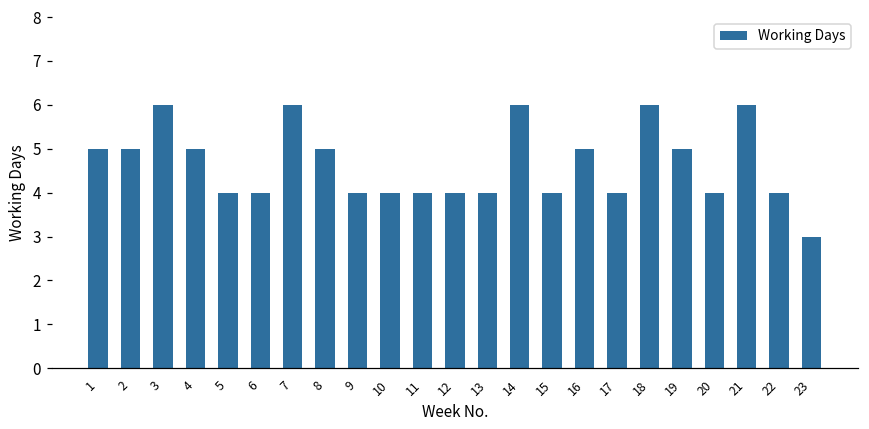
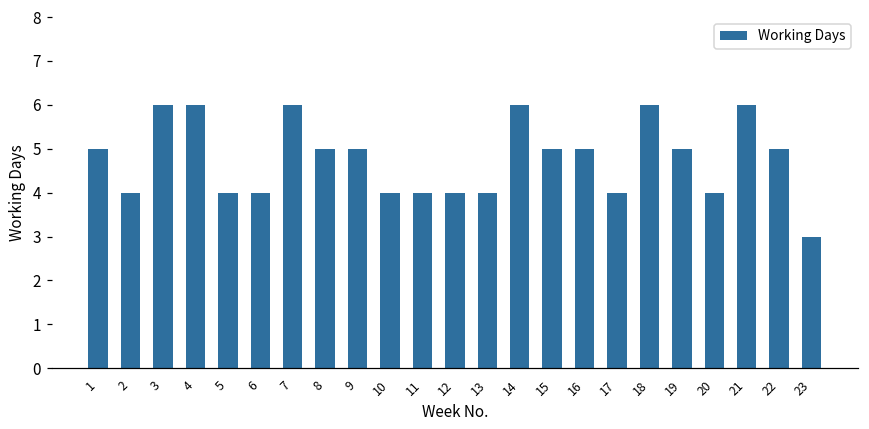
  {
    "1": 5,
-   "2": 5,
+   "2": 4,
    "3": 6,
-   "4": 5,
+   "4": 6,
    "5": 4,
    "6": 4,
    "7": 6,
    "8": 5,
-   "9": 4,
+   "9": 5,
    "10": 4,
    "11": 4,
    "12": 4,
    "13": 4,
    "14": 6,
-   "15": 4,
+   "15": 5,
    "16": 5,
    "17": 4,
    "18": 6,
    "19": 5,
    "20": 4,
    "21": 6,
-   "22": 4,
+   "22": 5,
    "23": 3
  }
